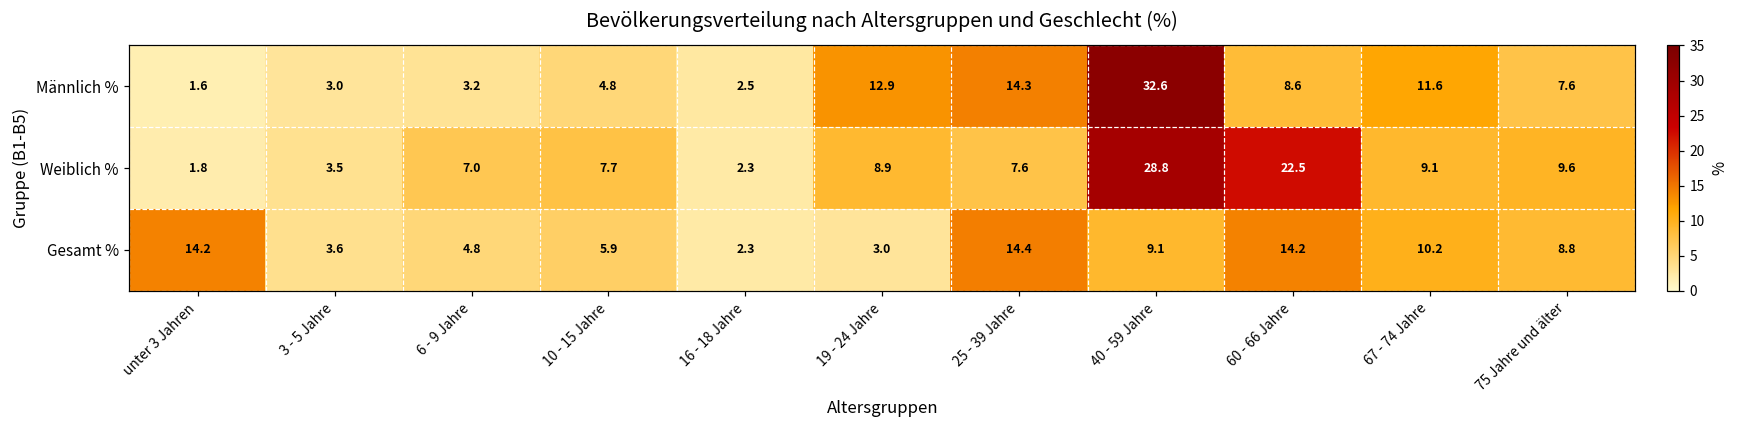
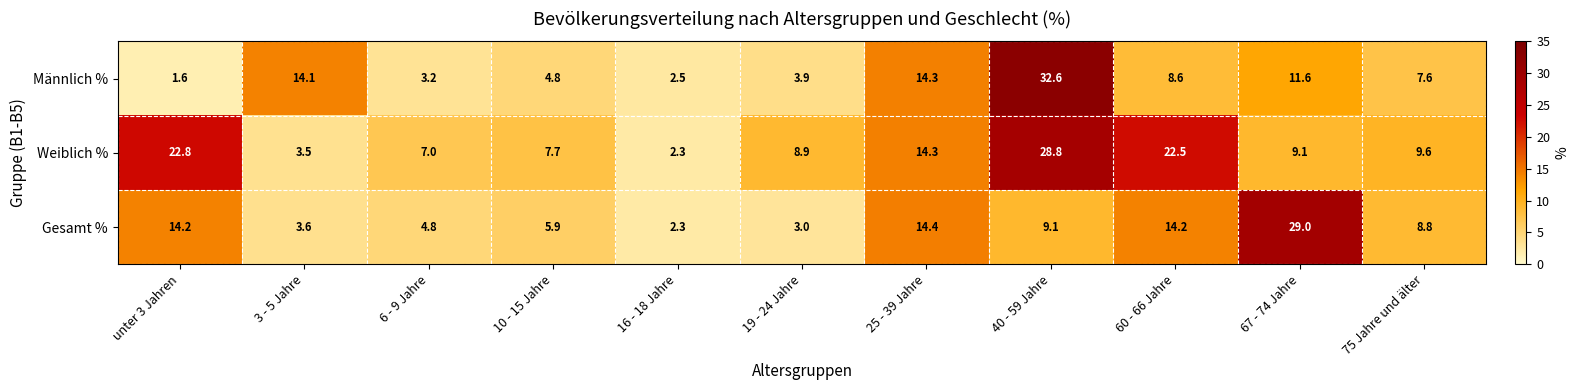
  {
    "Männlich %": {
      "unter 3 Jahren": 1.6,
-     "3 - 5 Jahre": 3.0,
+     "3 - 5 Jahre": 14.1,
      "6 - 9 Jahre": 3.2,
      "10 - 15 Jahre": 4.8,
      "16 - 18 Jahre": 2.5,
-     "19 - 24 Jahre": 12.9,
+     "19 - 24 Jahre": 3.9,
      "25 - 39 Jahre": 14.3,
      "40 - 59 Jahre": 32.6,
      "60 - 66 Jahre": 8.6,
      "67 - 74 Jahre": 11.6,
      "75 Jahre und älter": 7.6
    },
    "Weiblich %": {
-     "unter 3 Jahren": 1.8,
+     "unter 3 Jahren": 22.8,
      "3 - 5 Jahre": 3.5,
      "6 - 9 Jahre": 7.0,
      "10 - 15 Jahre": 7.7,
      "16 - 18 Jahre": 2.3,
      "19 - 24 Jahre": 8.9,
-     "25 - 39 Jahre": 7.6,
+     "25 - 39 Jahre": 14.3,
      "40 - 59 Jahre": 28.8,
      "60 - 66 Jahre": 22.5,
      "67 - 74 Jahre": 9.1,
      "75 Jahre und älter": 9.6
    },
    "Gesamt %": {
      "unter 3 Jahren": 14.2,
      "3 - 5 Jahre": 3.6,
      "6 - 9 Jahre": 4.8,
      "10 - 15 Jahre": 5.9,
      "16 - 18 Jahre": 2.3,
      "19 - 24 Jahre": 3.0,
      "25 - 39 Jahre": 14.4,
      "40 - 59 Jahre": 9.1,
      "60 - 66 Jahre": 14.2,
-     "67 - 74 Jahre": 10.2,
+     "67 - 74 Jahre": 29.0,
      "75 Jahre und älter": 8.8
    }
  }
